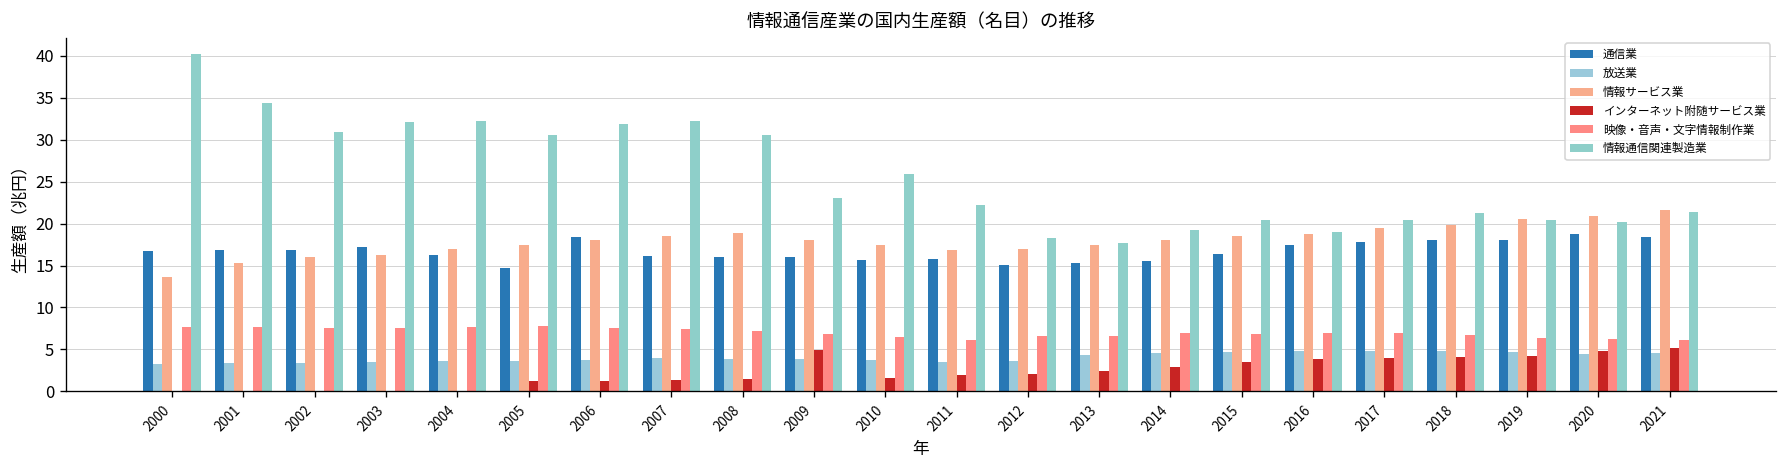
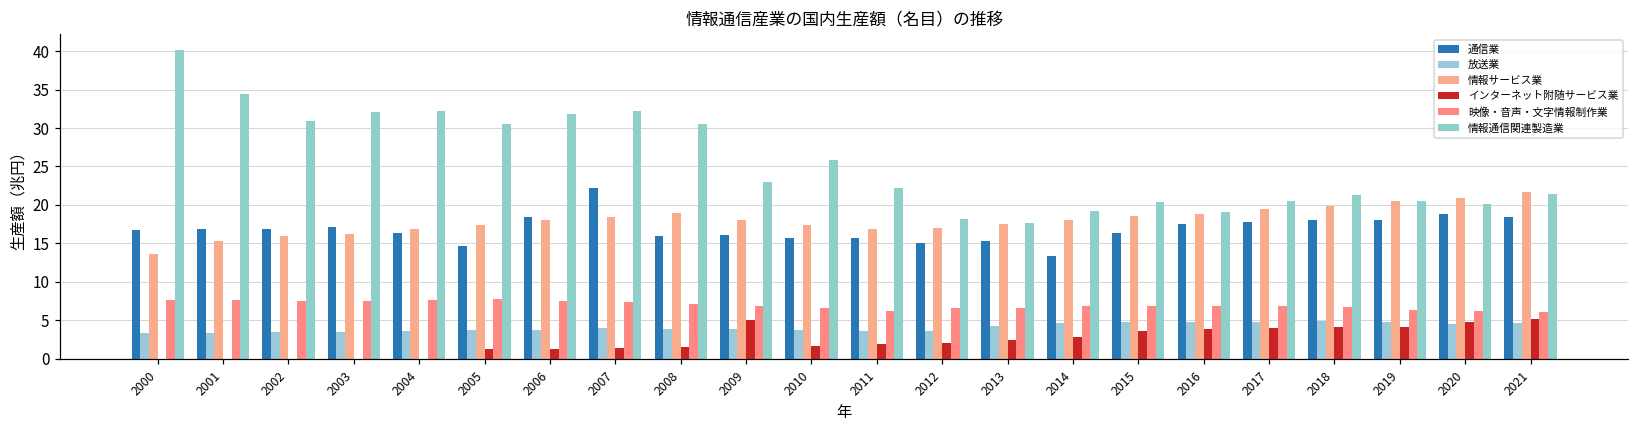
  {
    "通信業": {
      "2000": 17,
      "2001": 17,
      "2002": 17,
      "2003": 17,
      "2004": 16,
      "2005": 15,
      "2006": 18,
-     "2007": 16,
+     "2007": 22,
      "2008": 16,
      "2009": 16,
      "2010": 16,
      "2011": 16,
      "2012": 15,
      "2013": 15,
-     "2014": 16,
+     "2014": 13,
      "2015": 16,
      "2016": 17,
      "2017": 18,
      "2018": 18,
      "2019": 18,
      "2020": 19,
      "2021": 18
    },
    "インターネット附随サービス業": {
      "2000": 0,
      "2001": 0,
      "2002": 0,
      "2003": 0,
      "2004": 0,
      "2005": 1,
      "2006": 1,
      "2007": 1,
      "2008": 1,
      "2009": 5,
      "2010": 2,
      "2011": 2,
      "2012": 2,
      "2013": 2,
      "2014": 3,
      "2015": 4,
      "2016": 4,
      "2017": 4,
      "2018": 4,
      "2019": 4,
      "2020": 5,
      "2021": 5
    }
  }
